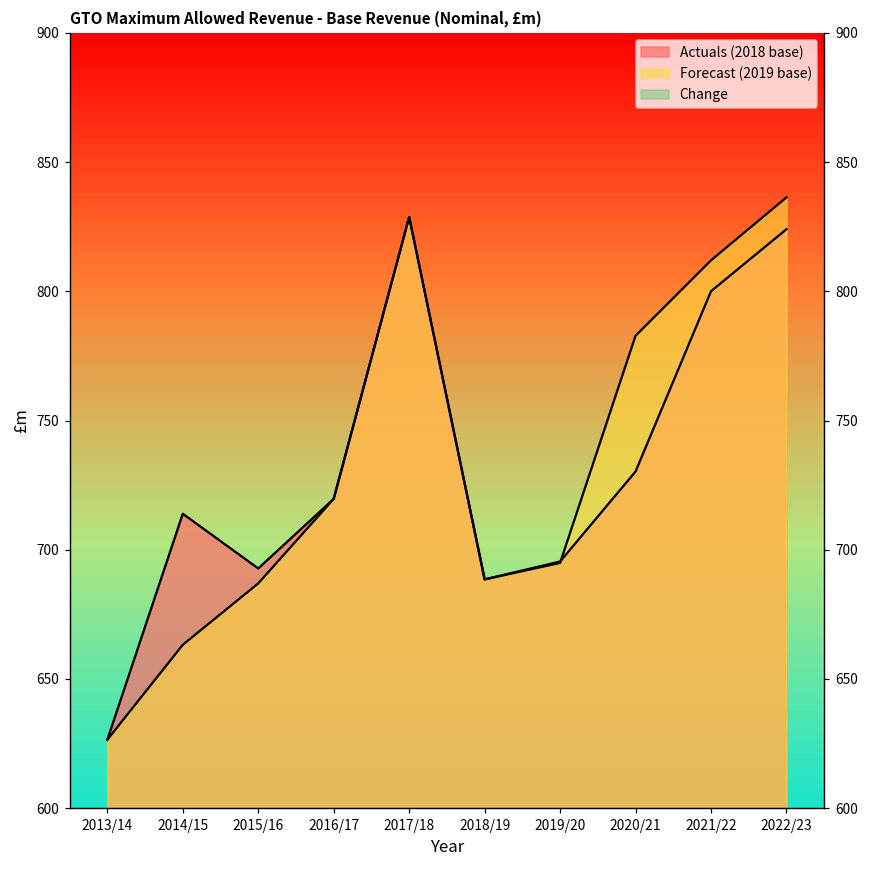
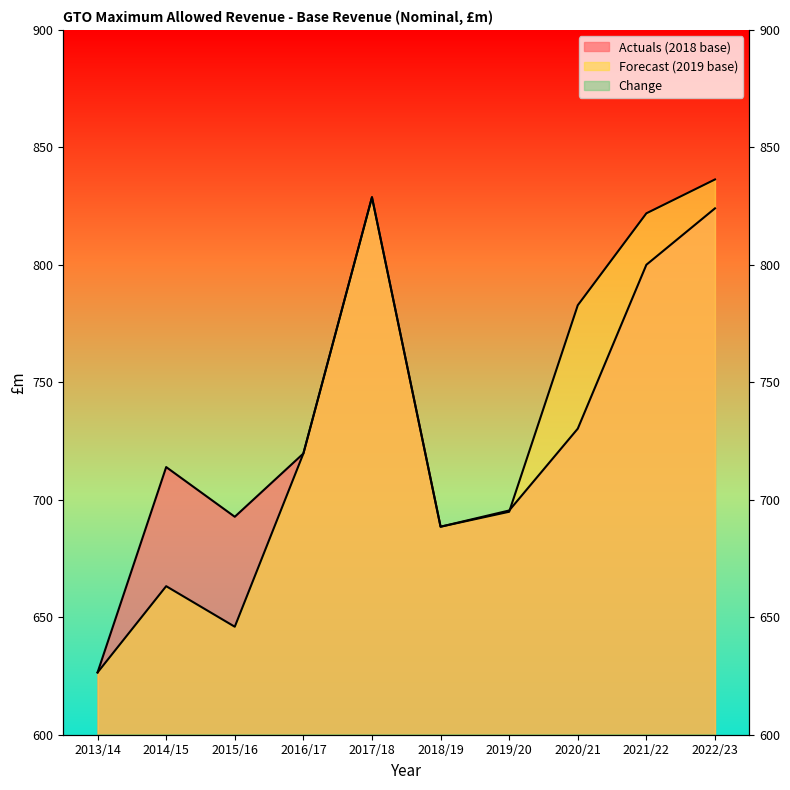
  {
    "Actuals (2018 base)": {
      "2014/15": 714,
      "2015/16": 693,
      "2020/21": 730,
      "2021/22": 800,
      "2022/23": 824
    },
    "Forecast (2019 base)": {
      "2014/15": 663,
-     "2015/16": 687,
+     "2015/16": 646,
      "2020/21": 783,
-     "2021/22": 812,
+     "2021/22": 822,
      "2022/23": 836
    },
    "Change": {
      "2013/14": 600,
      "2014/15": 600,
      "2015/16": 600,
      "2016/17": 600,
      "2017/18": 600,
      "2018/19": 600
    }
  }
